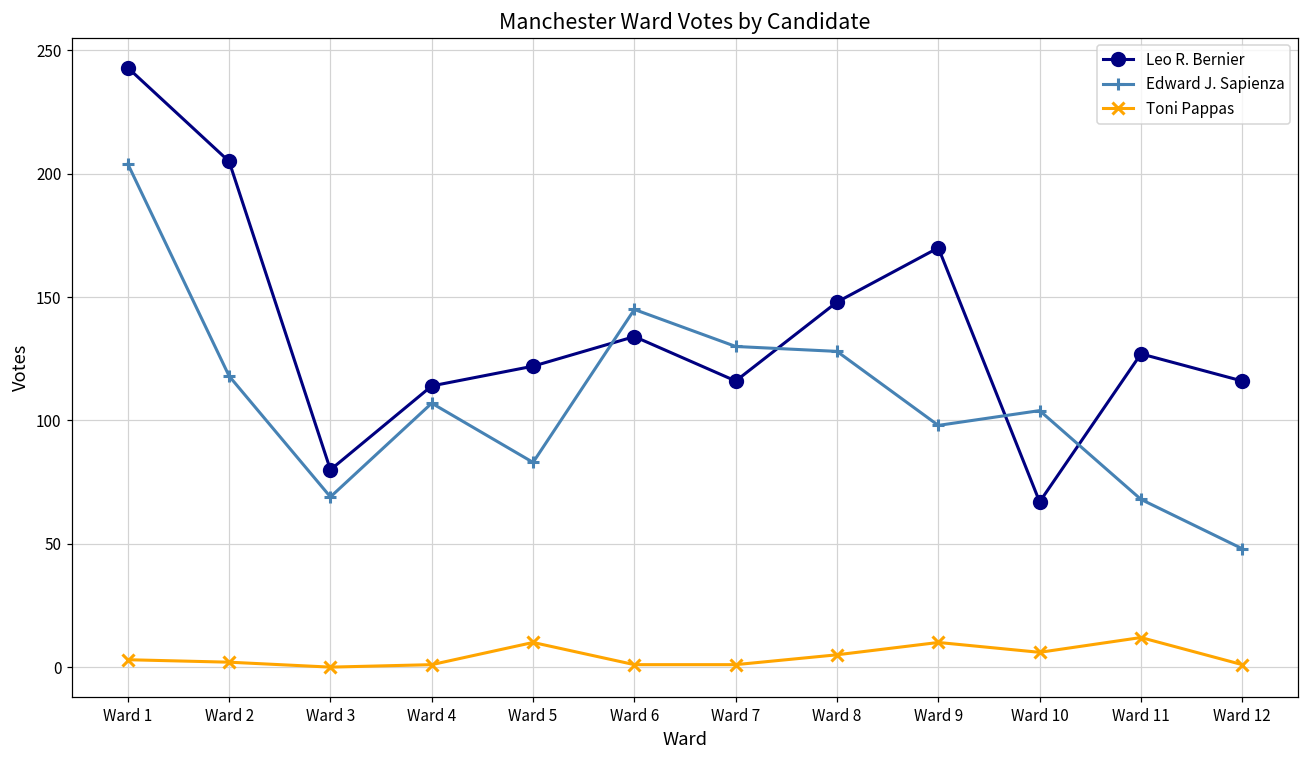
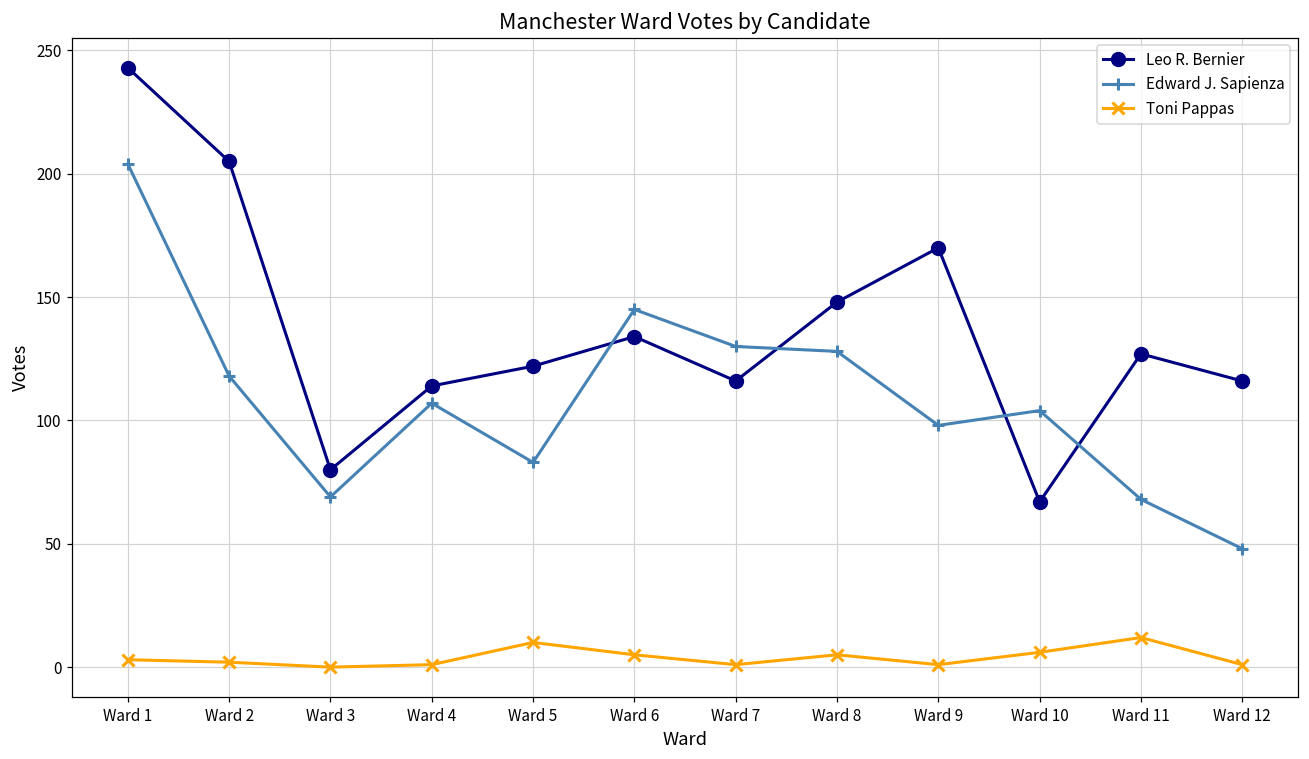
  {
    "Leo R. Bernier": {
      "Ward 1": 243,
      "Ward 2": 205,
      "Ward 3": 80,
      "Ward 4": 114,
      "Ward 5": 122,
      "Ward 6": 134,
      "Ward 7": 116,
      "Ward 8": 148,
      "Ward 9": 170,
      "Ward 10": 67,
      "Ward 11": 127,
      "Ward 12": 116
    },
    "Edward J. Sapienza": {
      "Ward 1": 204,
      "Ward 2": 118,
      "Ward 3": 69,
      "Ward 4": 107,
      "Ward 5": 83,
      "Ward 6": 145,
      "Ward 7": 130,
      "Ward 8": 128,
      "Ward 9": 98,
      "Ward 10": 104,
      "Ward 11": 68,
      "Ward 12": 48
    },
    "Toni Pappas": {
      "Ward 1": 3,
      "Ward 2": 2,
      "Ward 3": 0,
      "Ward 4": 1,
      "Ward 5": 10,
-     "Ward 6": 1,
+     "Ward 6": 5,
      "Ward 7": 1,
      "Ward 8": 5,
-     "Ward 9": 10,
+     "Ward 9": 1,
      "Ward 10": 6,
      "Ward 11": 12,
      "Ward 12": 1
    }
  }
